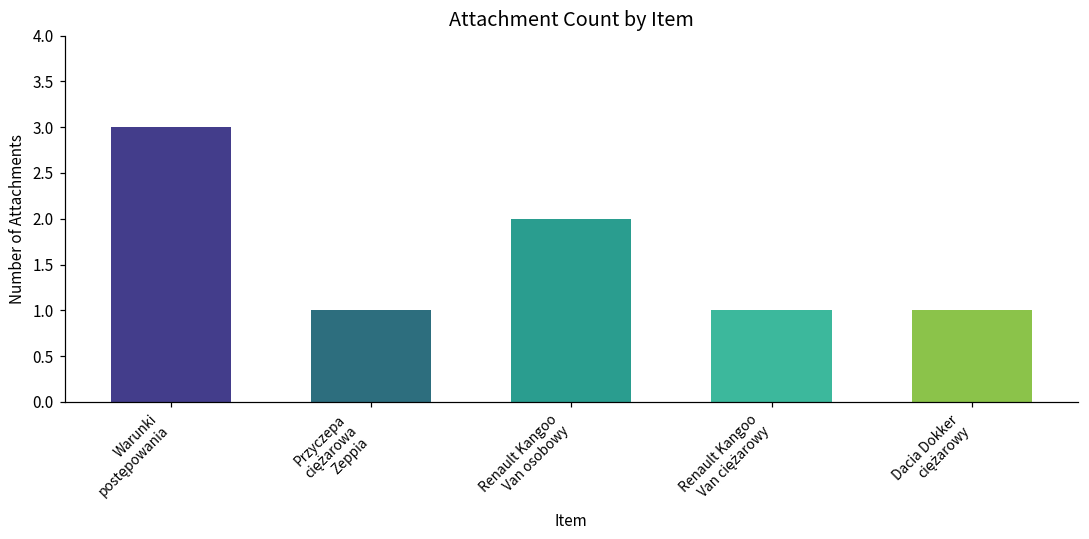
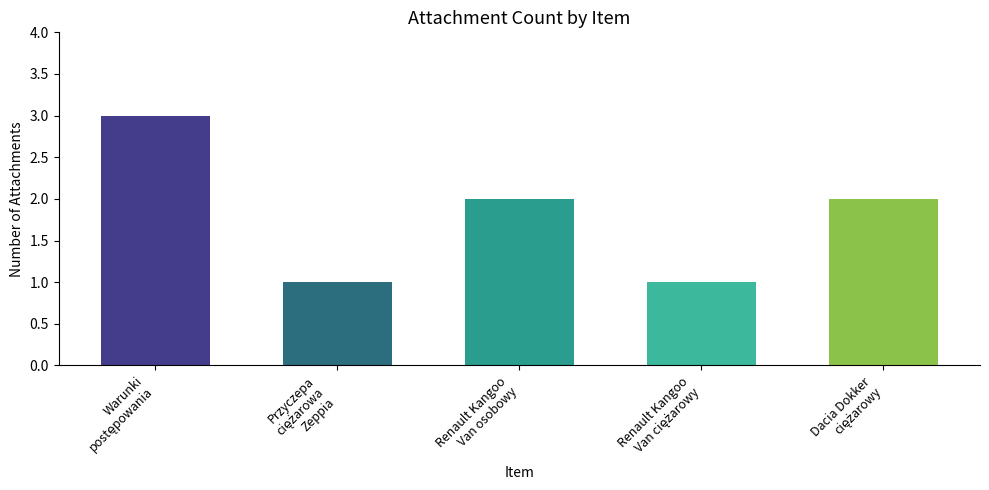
  {
    "Warunki postępowania": 3,
    "Przyczepa ciężarowa Zeppia": 1,
    "Renault Kangoo Van osobowy": 2,
    "Renault Kangoo Van ciężarowy": 1,
-   "Dacia Dokker ciężarowy": 1
+   "Dacia Dokker ciężarowy": 2
  }
